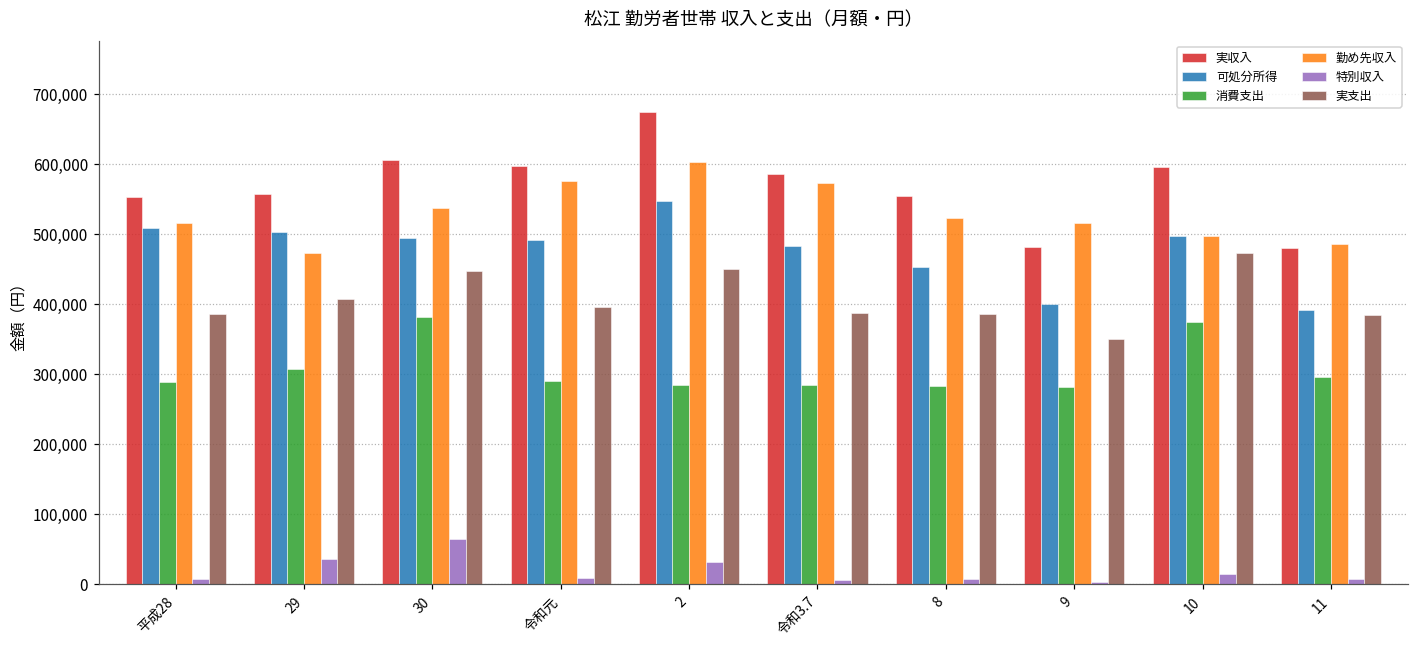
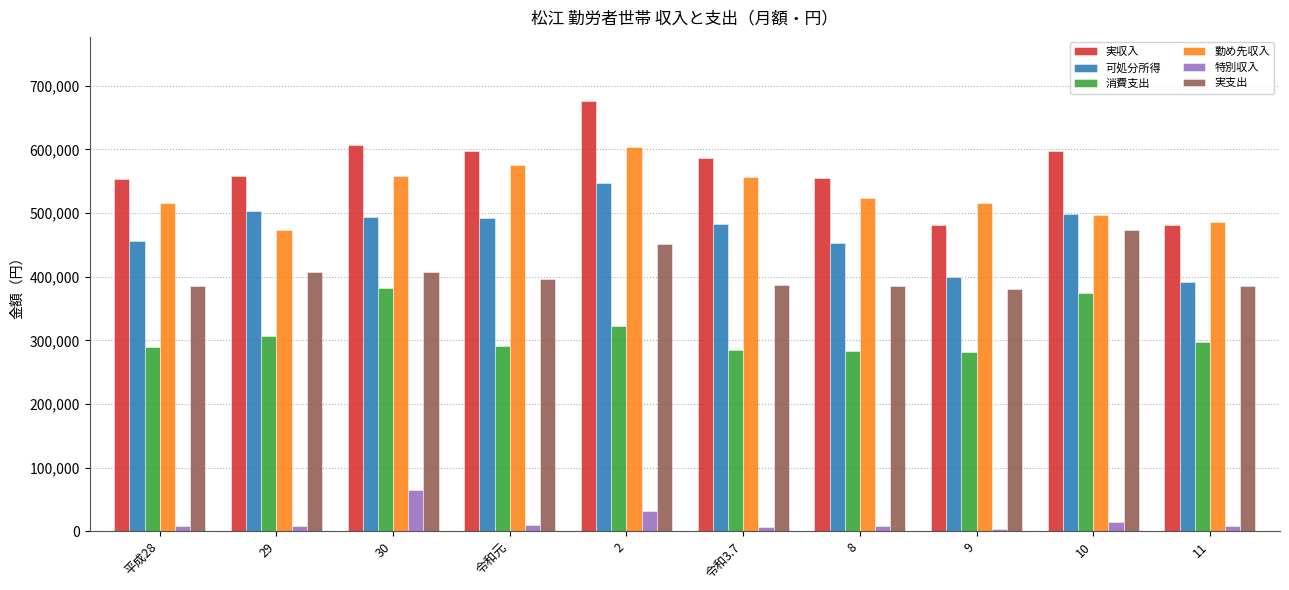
  {
    "実収入": {
      "平成28": "550,000",
      "29": "560,000",
      "30": "610,000",
      "令和元": "600,000",
      "2": "680,000",
      "令和3.7": "590,000",
      "8": "560,000",
      "9": "480,000",
      "10": "600,000",
      "11": "480,000"
    },
    "可処分所得": {
-     "平成28": "510,000",
+     "平成28": "460,000",
      "29": "500,000",
      "30": "490,000",
      "令和元": "490,000",
      "2": "550,000",
      "令和3.7": "480,000",
      "8": "450,000",
      "9": "400,000",
      "10": "500,000",
      "11": "390,000"
    },
    "消費支出": {
      "平成28": "290,000",
      "29": "310,000",
      "30": "380,000",
      "令和元": "290,000",
-     "2": "280,000",
+     "2": "320,000",
      "令和3.7": "290,000",
      "8": "280,000",
      "9": "280,000",
      "10": "370,000",
      "11": "300,000"
    },
    "勤め先収入": {
      "平成28": "520,000",
      "29": "470,000",
-     "30": "540,000",
+     "30": "560,000",
      "令和元": "580,000",
      "2": "600,000",
-     "令和3.7": "570,000",
+     "令和3.7": "560,000",
      "8": "520,000",
      "9": "520,000",
      "10": "500,000",
      "11": "490,000"
    },
    "特別収入": {
      "平成28": "10,000",
-     "29": "40,000",
+     "29": "10,000",
      "30": "70,000",
      "令和元": "10,000",
      "2": "30,000",
      "令和3.7": "10,000",
      "8": "10,000",
      "10": "10,000",
      "11": "10,000"
    },
    "実支出": {
      "平成28": "390,000",
      "29": "410,000",
-     "30": "450,000",
+     "30": "410,000",
      "令和元": "400,000",
      "2": "450,000",
      "令和3.7": "390,000",
      "8": "390,000",
-     "9": "350,000",
+     "9": "380,000",
      "10": "470,000",
      "11": "390,000"
    }
  }
